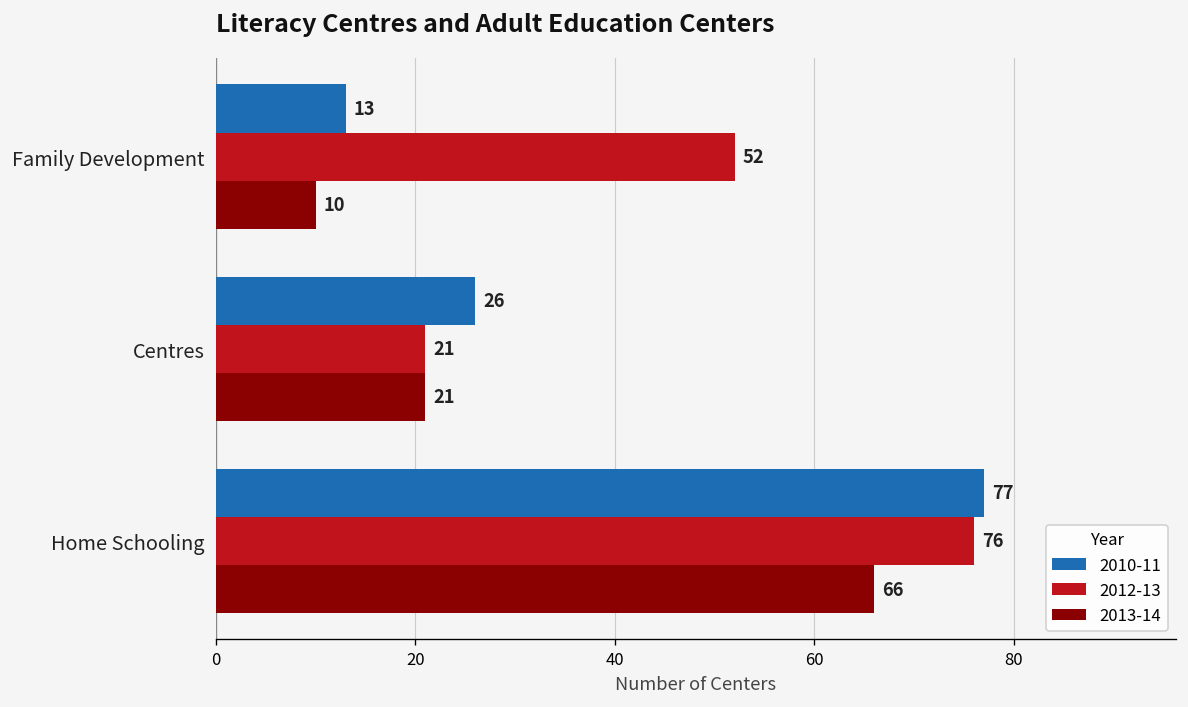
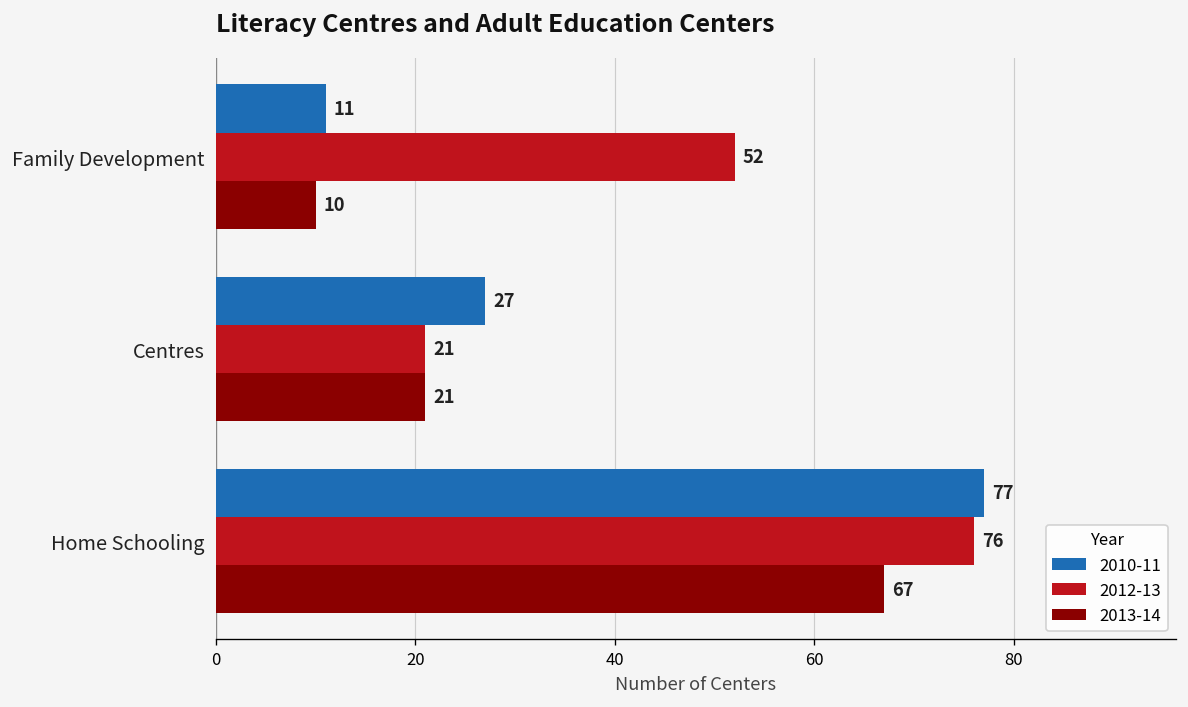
  {
    "2010-11": {
-     "Family Development": 13,
-     "Centres": 26,
+     "Family Development": 11,
+     "Centres": 27,
      "Home Schooling": 77
    },
    "2012-13": {
      "Family Development": 52,
      "Centres": 21,
      "Home Schooling": 76
    },
    "2013-14": {
      "Family Development": 10,
      "Centres": 21,
-     "Home Schooling": 66
+     "Home Schooling": 67
    }
  }
